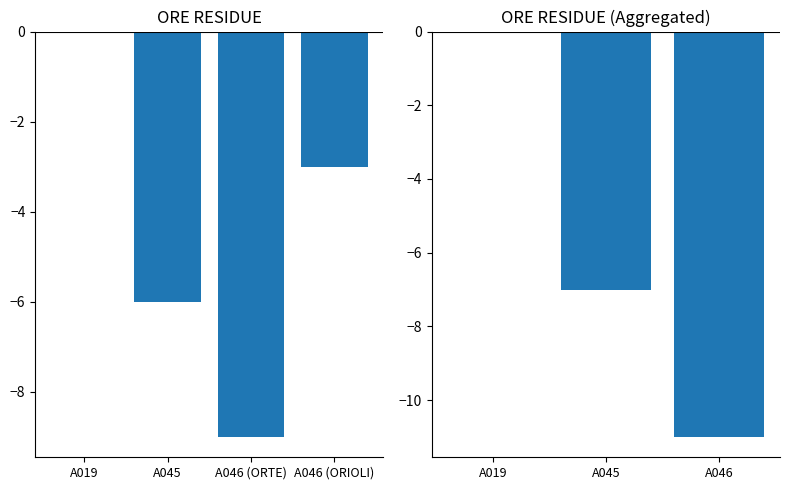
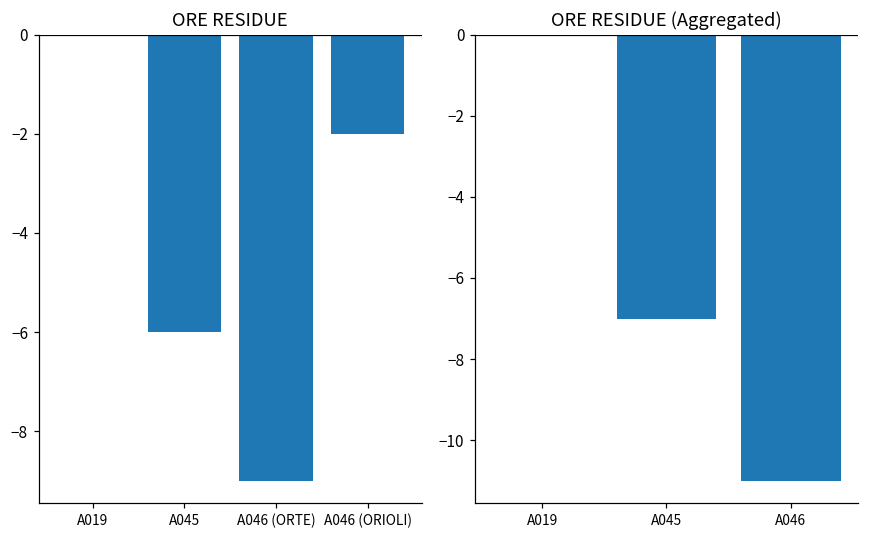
  {
    "ORE RESIDUE": {
      "A019": 0.0,
      "A045": -6.0,
      "A046 (ORTE)": -9.0,
-     "A046 (ORIOLI)": -3.0
+     "A046 (ORIOLI)": -2.0
    },
    "ORE RESIDUE (Aggregated)": {
      "A019": 0.0,
      "A045": -7.0,
      "A046": -11.0
    }
  }
